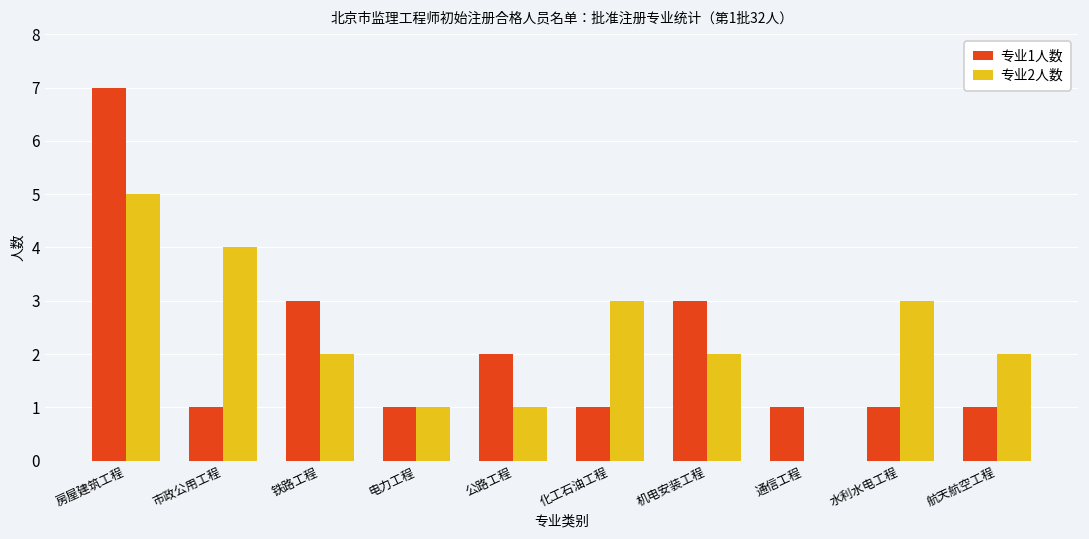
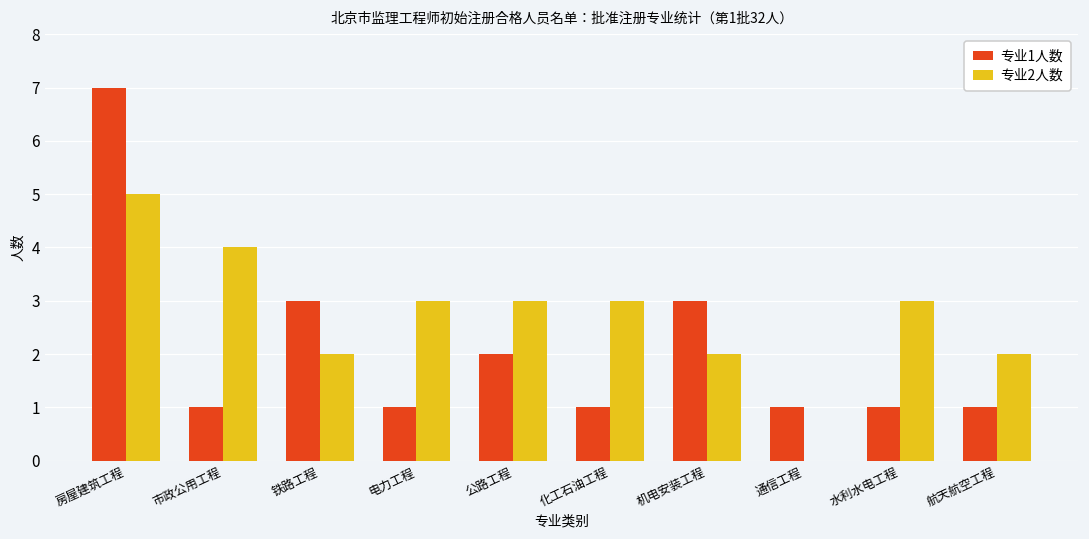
  {
    "专业1人数": {
      "房屋建筑工程": 7,
      "市政公用工程": 1,
      "铁路工程": 3,
      "电力工程": 1,
      "公路工程": 2,
      "化工石油工程": 1,
      "机电安装工程": 3,
      "通信工程": 1,
      "水利水电工程": 1,
      "航天航空工程": 1
    },
    "专业2人数": {
      "房屋建筑工程": 5,
      "市政公用工程": 4,
      "铁路工程": 2,
-     "电力工程": 1,
-     "公路工程": 1,
+     "电力工程": 3,
+     "公路工程": 3,
      "化工石油工程": 3,
      "机电安装工程": 2,
      "通信工程": 0,
      "水利水电工程": 3,
      "航天航空工程": 2
    }
  }
